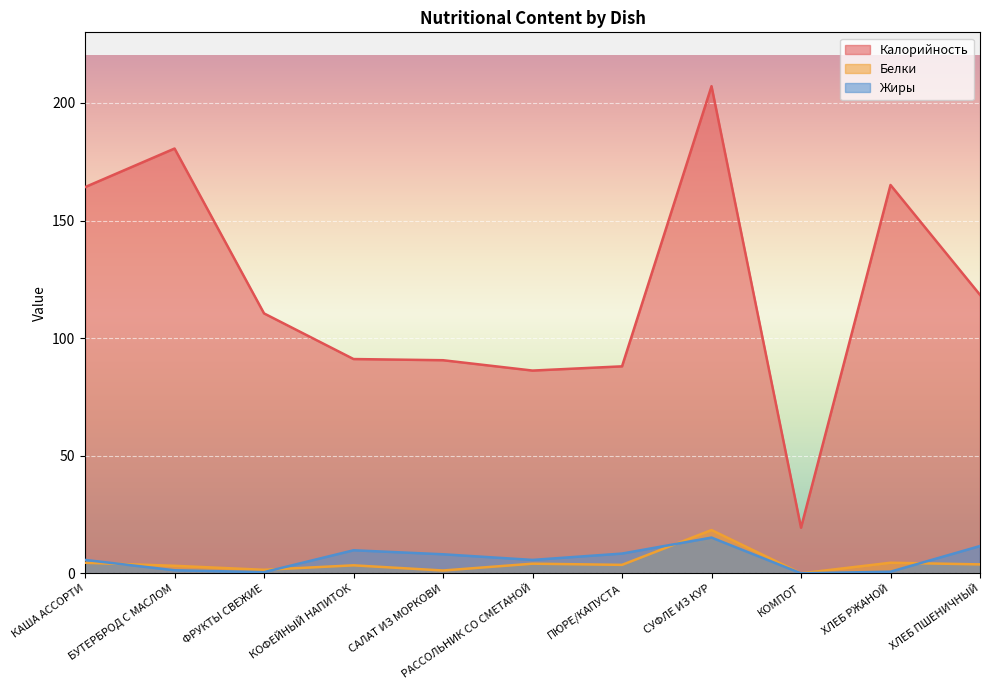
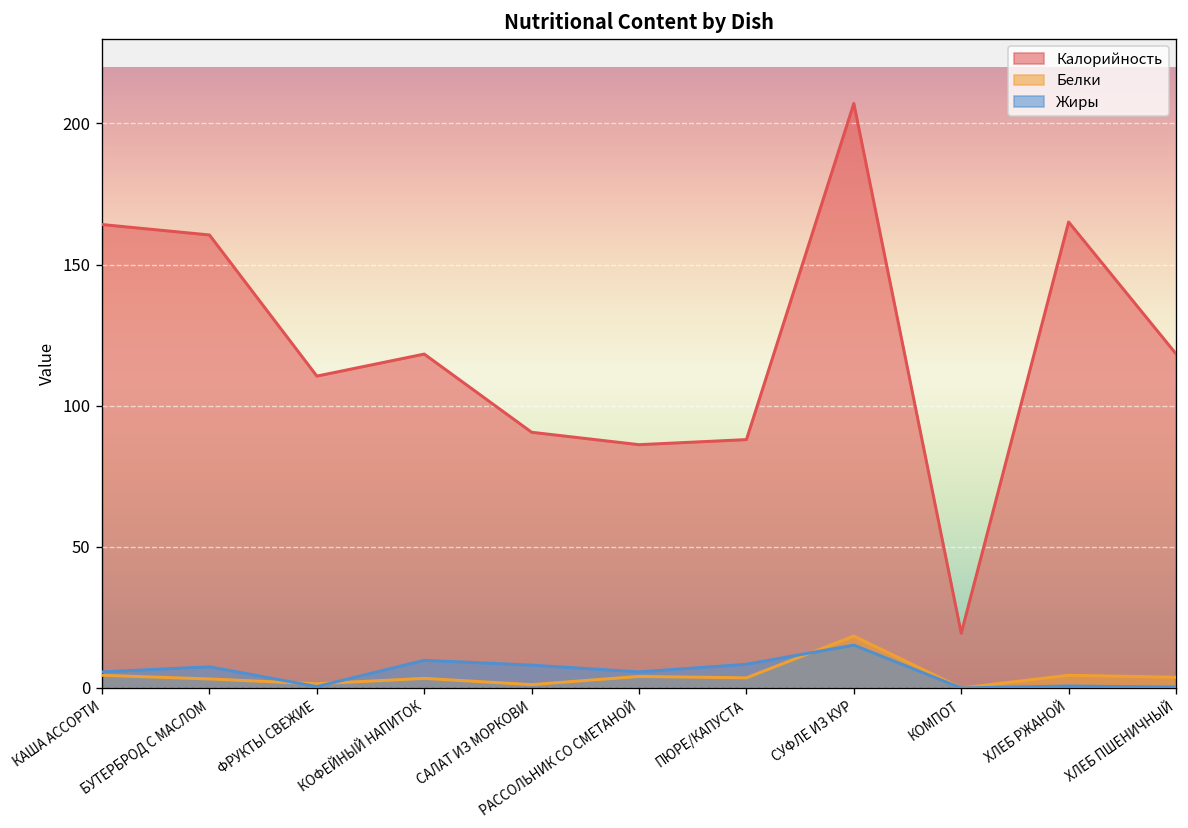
  {
    "Калорийность": {
      "КАША АССОРТИ": 164,
-     "БУТЕРБРОД С МАСЛОМ": 181,
+     "БУТЕРБРОД С МАСЛОМ": 161,
      "ФРУКТЫ СВЕЖИЕ": 111,
-     "КОФЕЙНЫЙ НАПИТОК": 91,
+     "КОФЕЙНЫЙ НАПИТОК": 118,
      "САЛАТ ИЗ МОРКОВИ": 91,
      "РАССОЛЬНИК СО СМЕТАНОЙ": 86,
      "ПЮРЕ/КАПУСТА": 88,
      "СУФЛЕ ИЗ КУР": 207,
      "КОМПОТ": 19,
      "ХЛЕБ РЖАНОЙ": 165,
      "ХЛЕБ ПШЕНИЧНЫЙ": 118
    },
    "Белки": {
      "КАША АССОРТИ": 5,
      "БУТЕРБРОД С МАСЛОМ": 3,
      "КОФЕЙНЫЙ НАПИТОК": 3,
      "САЛАТ ИЗ МОРКОВИ": 1,
      "РАССОЛЬНИК СО СМЕТАНОЙ": 4,
      "ПЮРЕ/КАПУСТА": 4,
      "СУФЛЕ ИЗ КУР": 18,
      "ХЛЕБ РЖАНОЙ": 5,
      "ХЛЕБ ПШЕНИЧНЫЙ": 4
    },
    "Жиры": {
      "КАША АССОРТИ": 6,
-     "БУТЕРБРОД С МАСЛОМ": 1,
+     "БУТЕРБРОД С МАСЛОМ": 8,
      "КОФЕЙНЫЙ НАПИТОК": 10,
      "САЛАТ ИЗ МОРКОВИ": 8,
      "РАССОЛЬНИК СО СМЕТАНОЙ": 6,
      "ПЮРЕ/КАПУСТА": 8,
      "СУФЛЕ ИЗ КУР": 15,
      "ХЛЕБ РЖАНОЙ": 1,
-     "ХЛЕБ ПШЕНИЧНЫЙ": 12
+     "ХЛЕБ ПШЕНИЧНЫЙ": 0
    }
  }
